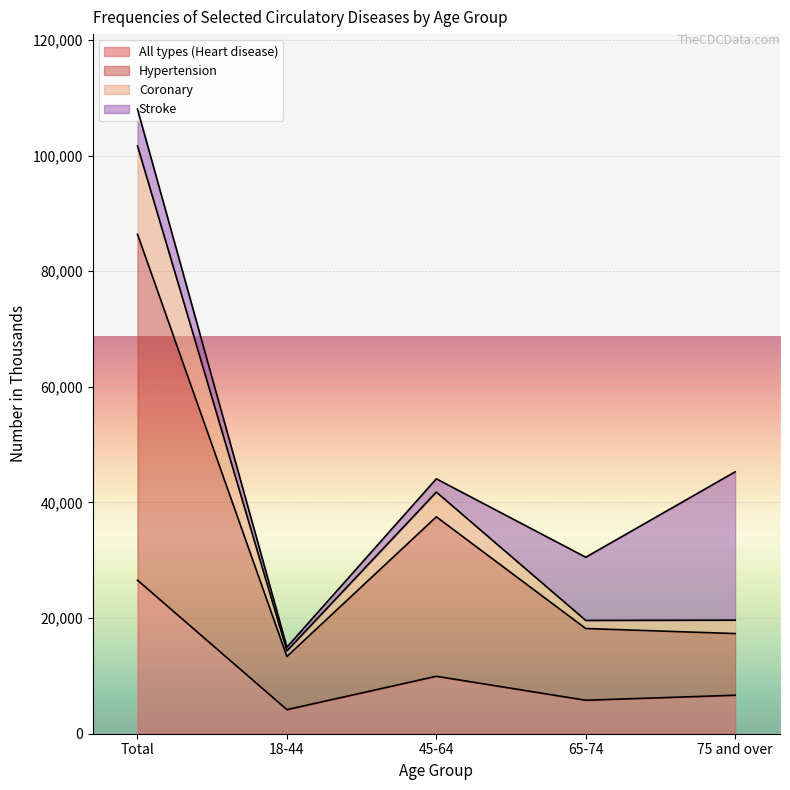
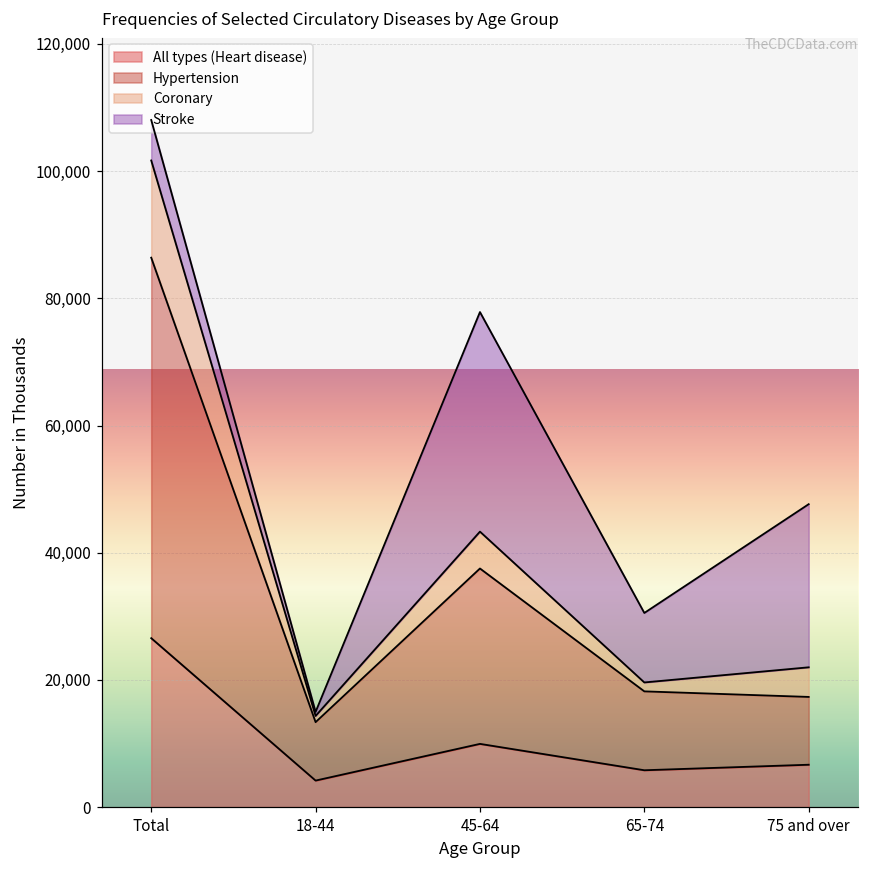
  {
    "Coronary": {
      "Total": "15,000",
      "18-44": "1,000",
-     "45-64": "4,000",
+     "45-64": "6,000",
      "65-74": "1,000",
-     "75 and over": "2,000"
+     "75 and over": "5,000"
    },
    "Stroke": {
      "18-44": "1,000",
-     "45-64": "2,000",
+     "45-64": "35,000",
      "65-74": "11,000",
      "75 and over": "26,000"
    }
  }
